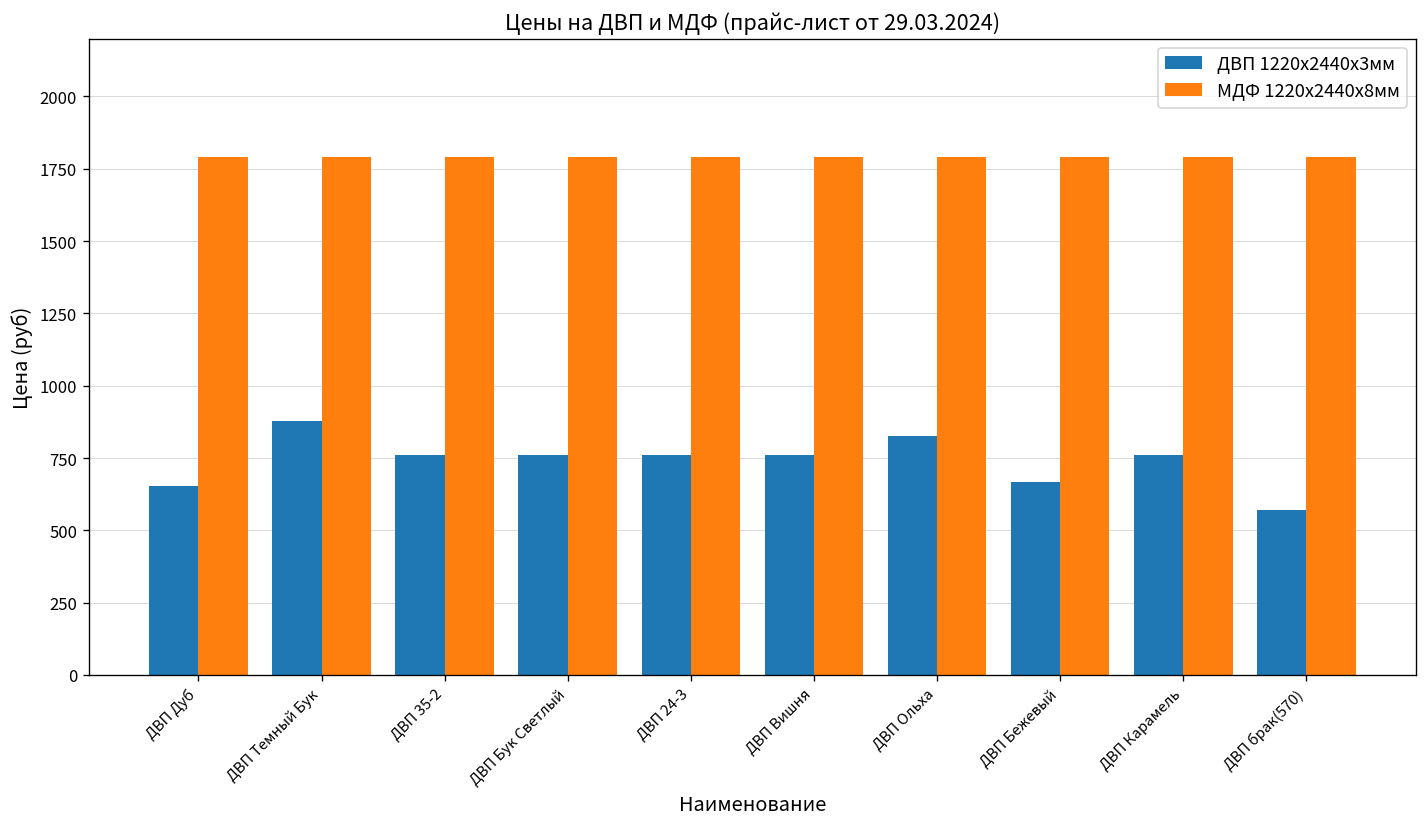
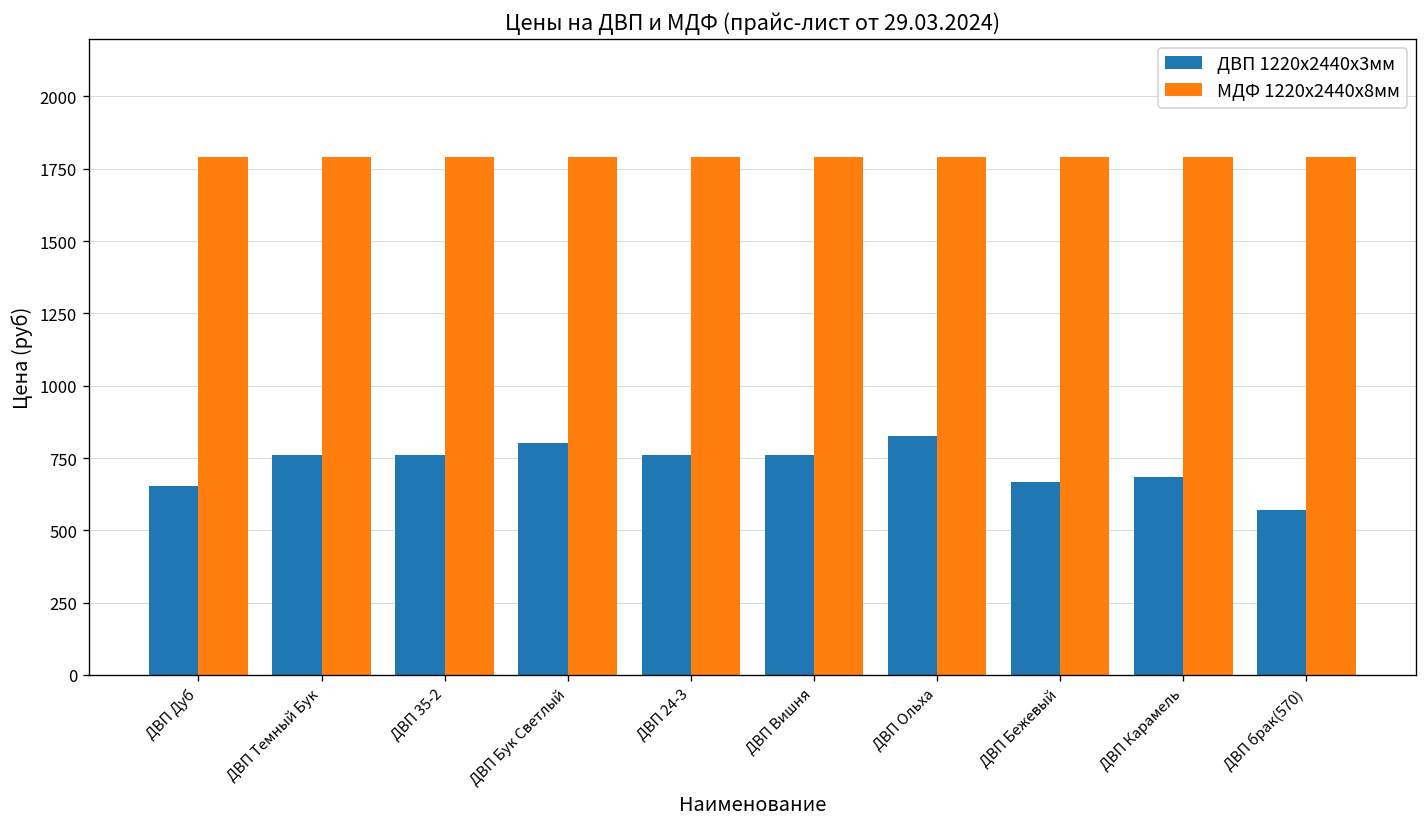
  {
    "ДВП 1220х2440х3мм": {
      "ДВП Дуб": 650,
-     "ДВП Темный Бук": 880,
+     "ДВП Темный Бук": 760,
      "ДВП 35-2": 760,
-     "ДВП Бук Светлый": 760,
+     "ДВП Бук Светлый": 800,
      "ДВП 24-3": 760,
      "ДВП Вишня": 760,
      "ДВП Ольха": 830,
      "ДВП Бежевый": 670,
-     "ДВП Карамель": 760,
+     "ДВП Карамель": 690,
      "ДВП брак(570)": 570
    },
    "МДФ 1220х2440х8мм": {
      "ДВП Дуб": 1790,
      "ДВП Темный Бук": 1790,
      "ДВП 35-2": 1790,
      "ДВП Бук Светлый": 1790,
      "ДВП 24-3": 1790,
      "ДВП Вишня": 1790,
      "ДВП Ольха": 1790,
      "ДВП Бежевый": 1790,
      "ДВП Карамель": 1790,
      "ДВП брак(570)": 1790
    }
  }
